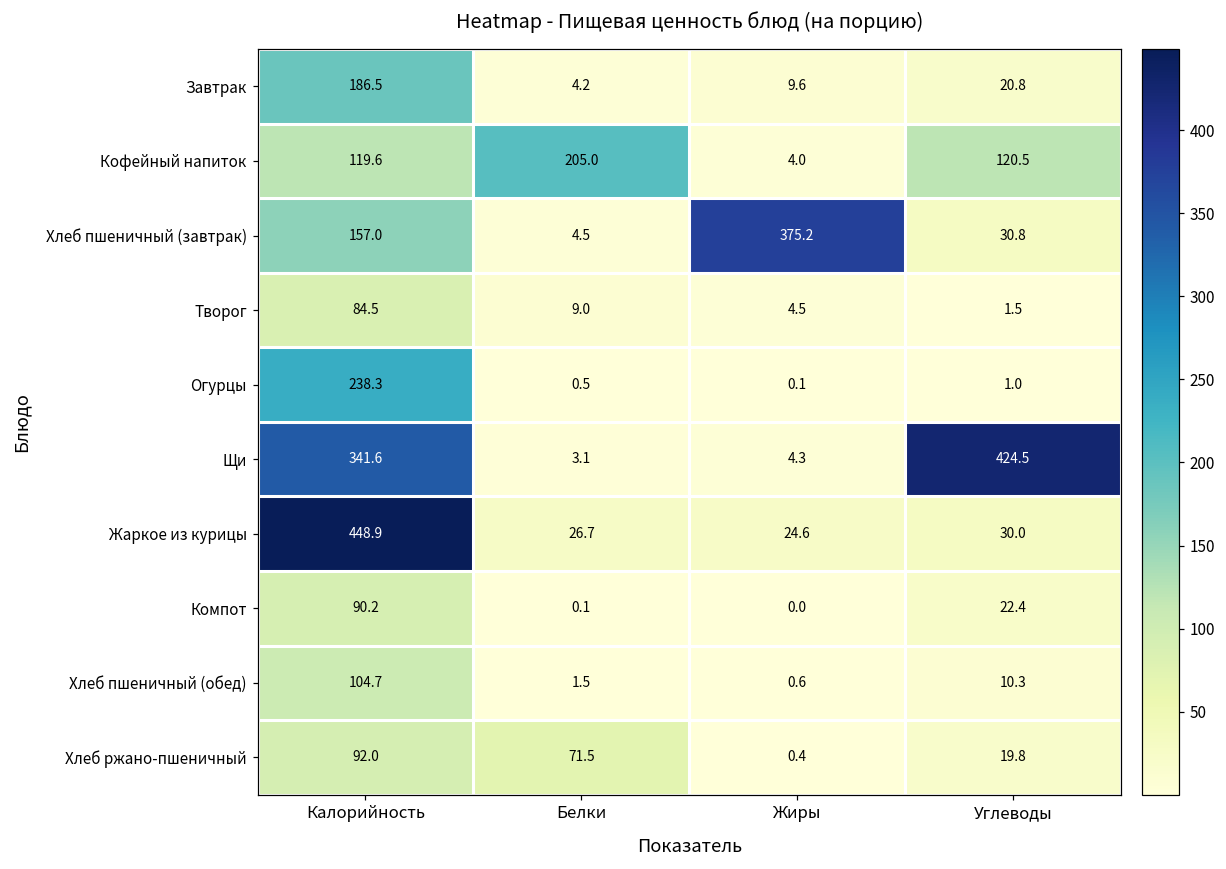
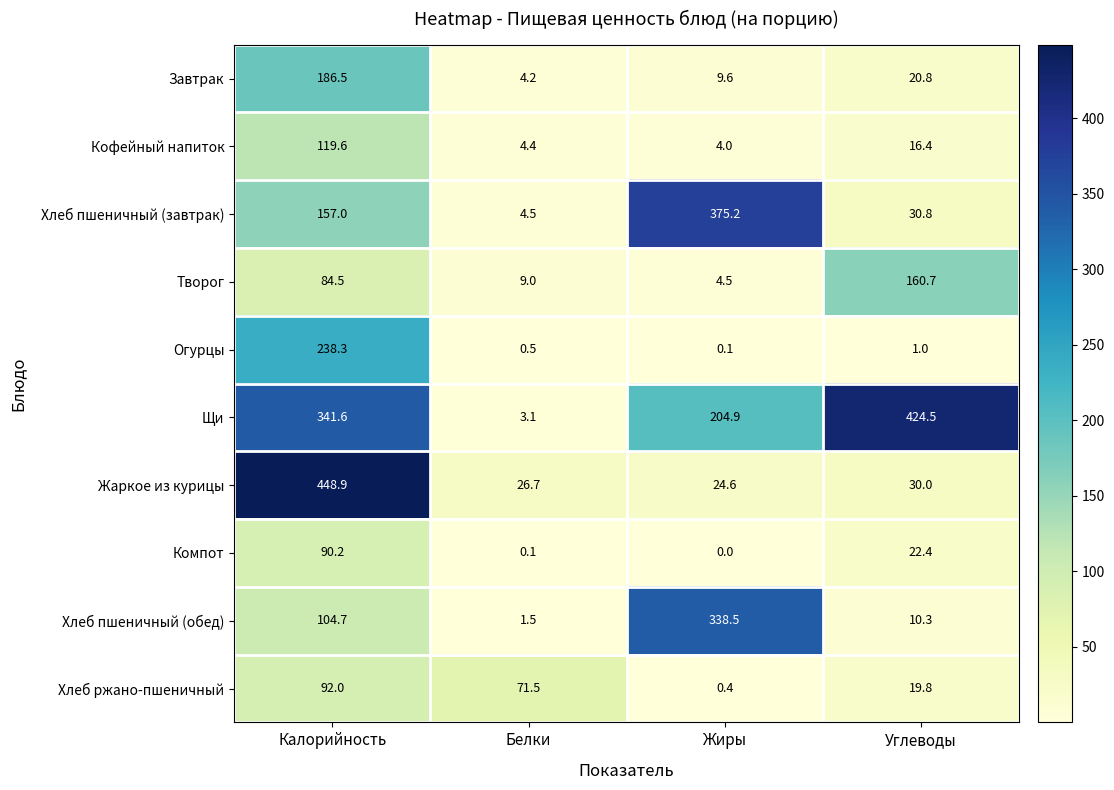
  {
    "Завтрак": {
      "Калорийность": 186.5,
      "Белки": 4.2,
      "Жиры": 9.6,
      "Углеводы": 20.8
    },
    "Кофейный напиток": {
      "Калорийность": 119.6,
-     "Белки": 205.0,
+     "Белки": 4.4,
      "Жиры": 4.0,
-     "Углеводы": 120.5
+     "Углеводы": 16.4
    },
    "Хлеб пшеничный (завтрак)": {
      "Калорийность": 157.0,
      "Белки": 4.5,
      "Жиры": 375.2,
      "Углеводы": 30.8
    },
    "Творог": {
      "Калорийность": 84.5,
      "Белки": 9.0,
      "Жиры": 4.5,
-     "Углеводы": 1.5
+     "Углеводы": 160.7
    },
    "Огурцы": {
      "Калорийность": 238.3,
      "Белки": 0.5,
      "Жиры": 0.1,
      "Углеводы": 1.0
    },
    "Щи": {
      "Калорийность": 341.6,
      "Белки": 3.1,
-     "Жиры": 4.3,
+     "Жиры": 204.9,
      "Углеводы": 424.5
    },
    "Жаркое из курицы": {
      "Калорийность": 448.9,
      "Белки": 26.7,
      "Жиры": 24.6,
      "Углеводы": 30.0
    },
    "Компот": {
      "Калорийность": 90.2,
      "Белки": 0.1,
      "Жиры": 0.0,
      "Углеводы": 22.4
    },
    "Хлеб пшеничный (обед)": {
      "Калорийность": 104.7,
      "Белки": 1.5,
-     "Жиры": 0.6,
+     "Жиры": 338.5,
      "Углеводы": 10.3
    },
    "Хлеб ржано-пшеничный": {
      "Калорийность": 92.0,
      "Белки": 71.5,
      "Жиры": 0.4,
      "Углеводы": 19.8
    }
  }
